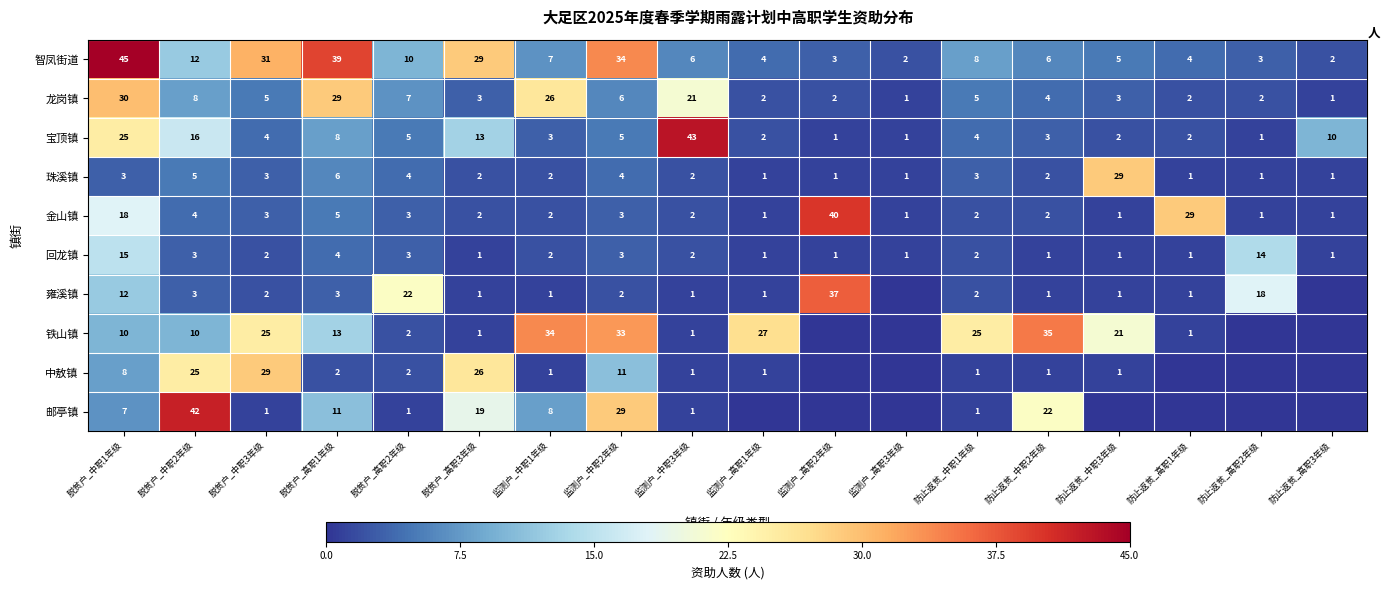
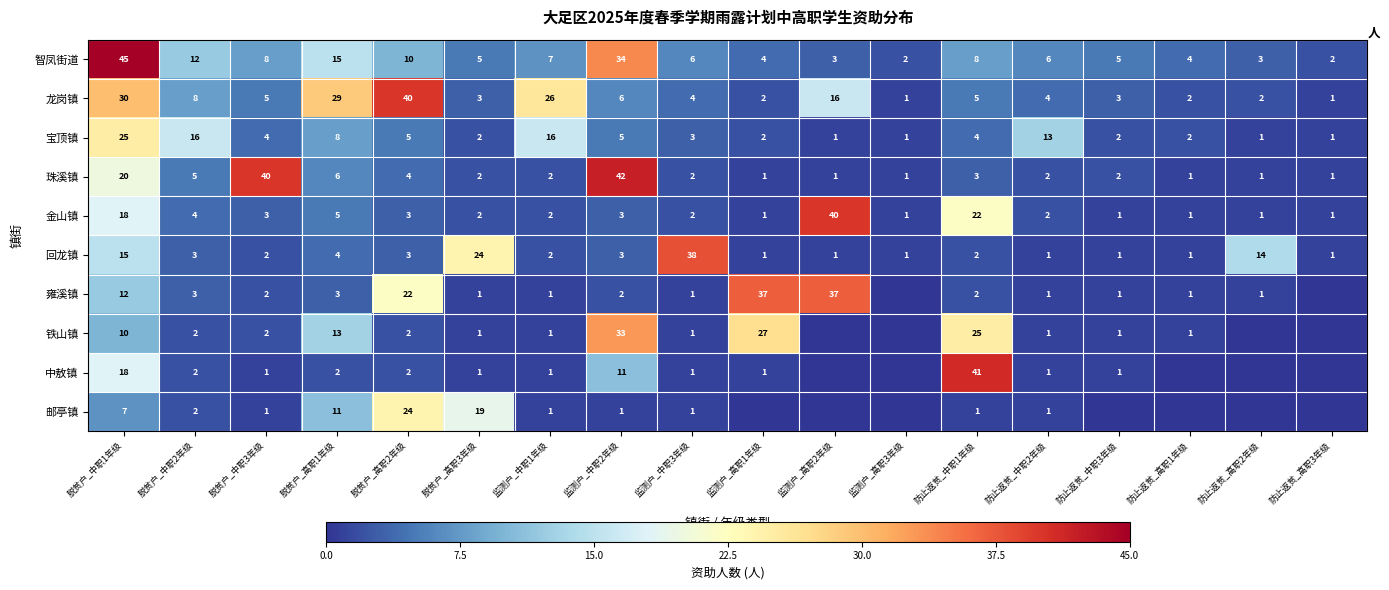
  {
    "智凤街道": {
      "脱贫户_中职1年级": 45,
      "脱贫户_中职2年级": 12,
-     "脱贫户_中职3年级": 31,
-     "脱贫户_高职1年级": 39,
+     "脱贫户_中职3年级": 8,
+     "脱贫户_高职1年级": 15,
      "脱贫户_高职2年级": 10,
-     "脱贫户_高职3年级": 29,
+     "脱贫户_高职3年级": 5,
      "监测户_中职1年级": 7,
      "监测户_中职2年级": 34,
      "监测户_中职3年级": 6,
      "监测户_高职1年级": 4,
      "监测户_高职2年级": 3,
      "监测户_高职3年级": 2,
      "防止返贫_中职1年级": 8,
      "防止返贫_中职2年级": 6,
      "防止返贫_中职3年级": 5,
      "防止返贫_高职1年级": 4,
      "防止返贫_高职2年级": 3,
      "防止返贫_高职3年级": 2
    },
    "龙岗镇": {
      "脱贫户_中职1年级": 30,
      "脱贫户_中职2年级": 8,
      "脱贫户_中职3年级": 5,
      "脱贫户_高职1年级": 29,
-     "脱贫户_高职2年级": 7,
+     "脱贫户_高职2年级": 40,
      "脱贫户_高职3年级": 3,
      "监测户_中职1年级": 26,
      "监测户_中职2年级": 6,
-     "监测户_中职3年级": 21,
+     "监测户_中职3年级": 4,
      "监测户_高职1年级": 2,
-     "监测户_高职2年级": 2,
+     "监测户_高职2年级": 16,
      "监测户_高职3年级": 1,
      "防止返贫_中职1年级": 5,
      "防止返贫_中职2年级": 4,
      "防止返贫_中职3年级": 3,
      "防止返贫_高职1年级": 2,
      "防止返贫_高职2年级": 2,
      "防止返贫_高职3年级": 1
    },
    "宝顶镇": {
      "脱贫户_中职1年级": 25,
      "脱贫户_中职2年级": 16,
      "脱贫户_中职3年级": 4,
      "脱贫户_高职1年级": 8,
      "脱贫户_高职2年级": 5,
-     "脱贫户_高职3年级": 13,
-     "监测户_中职1年级": 3,
+     "脱贫户_高职3年级": 2,
+     "监测户_中职1年级": 16,
      "监测户_中职2年级": 5,
-     "监测户_中职3年级": 43,
+     "监测户_中职3年级": 3,
      "监测户_高职1年级": 2,
      "监测户_高职2年级": 1,
      "监测户_高职3年级": 1,
      "防止返贫_中职1年级": 4,
-     "防止返贫_中职2年级": 3,
+     "防止返贫_中职2年级": 13,
      "防止返贫_中职3年级": 2,
      "防止返贫_高职1年级": 2,
      "防止返贫_高职2年级": 1,
-     "防止返贫_高职3年级": 10
+     "防止返贫_高职3年级": 1
    },
    "珠溪镇": {
-     "脱贫户_中职1年级": 3,
+     "脱贫户_中职1年级": 20,
      "脱贫户_中职2年级": 5,
-     "脱贫户_中职3年级": 3,
+     "脱贫户_中职3年级": 40,
      "脱贫户_高职1年级": 6,
      "脱贫户_高职2年级": 4,
      "脱贫户_高职3年级": 2,
      "监测户_中职1年级": 2,
-     "监测户_中职2年级": 4,
+     "监测户_中职2年级": 42,
      "监测户_中职3年级": 2,
      "监测户_高职1年级": 1,
      "监测户_高职2年级": 1,
      "监测户_高职3年级": 1,
      "防止返贫_中职1年级": 3,
      "防止返贫_中职2年级": 2,
-     "防止返贫_中职3年级": 29,
+     "防止返贫_中职3年级": 2,
      "防止返贫_高职1年级": 1,
      "防止返贫_高职2年级": 1,
      "防止返贫_高职3年级": 1
    },
    "金山镇": {
      "脱贫户_中职1年级": 18,
      "脱贫户_中职2年级": 4,
      "脱贫户_中职3年级": 3,
      "脱贫户_高职1年级": 5,
      "脱贫户_高职2年级": 3,
      "脱贫户_高职3年级": 2,
      "监测户_中职1年级": 2,
      "监测户_中职2年级": 3,
      "监测户_中职3年级": 2,
      "监测户_高职1年级": 1,
      "监测户_高职2年级": 40,
      "监测户_高职3年级": 1,
-     "防止返贫_中职1年级": 2,
+     "防止返贫_中职1年级": 22,
      "防止返贫_中职2年级": 2,
      "防止返贫_中职3年级": 1,
-     "防止返贫_高职1年级": 29,
+     "防止返贫_高职1年级": 1,
      "防止返贫_高职2年级": 1,
      "防止返贫_高职3年级": 1
    },
    "回龙镇": {
      "脱贫户_中职1年级": 15,
      "脱贫户_中职2年级": 3,
      "脱贫户_中职3年级": 2,
      "脱贫户_高职1年级": 4,
      "脱贫户_高职2年级": 3,
-     "脱贫户_高职3年级": 1,
+     "脱贫户_高职3年级": 24,
      "监测户_中职1年级": 2,
      "监测户_中职2年级": 3,
-     "监测户_中职3年级": 2,
+     "监测户_中职3年级": 38,
      "监测户_高职1年级": 1,
      "监测户_高职2年级": 1,
      "监测户_高职3年级": 1,
      "防止返贫_中职1年级": 2,
      "防止返贫_中职2年级": 1,
      "防止返贫_中职3年级": 1,
      "防止返贫_高职1年级": 1,
      "防止返贫_高职2年级": 14,
      "防止返贫_高职3年级": 1
    },
    "雍溪镇": {
      "脱贫户_中职1年级": 12,
      "脱贫户_中职2年级": 3,
      "脱贫户_中职3年级": 2,
      "脱贫户_高职1年级": 3,
      "脱贫户_高职2年级": 22,
      "脱贫户_高职3年级": 1,
      "监测户_中职1年级": 1,
      "监测户_中职2年级": 2,
      "监测户_中职3年级": 1,
-     "监测户_高职1年级": 1,
+     "监测户_高职1年级": 37,
      "监测户_高职2年级": 37,
      "防止返贫_中职1年级": 2,
      "防止返贫_中职2年级": 1,
      "防止返贫_中职3年级": 1,
      "防止返贫_高职1年级": 1,
-     "防止返贫_高职2年级": 18
+     "防止返贫_高职2年级": 1
    },
    "铁山镇": {
      "脱贫户_中职1年级": 10,
-     "脱贫户_中职2年级": 10,
-     "脱贫户_中职3年级": 25,
+     "脱贫户_中职2年级": 2,
+     "脱贫户_中职3年级": 2,
      "脱贫户_高职1年级": 13,
      "脱贫户_高职2年级": 2,
      "脱贫户_高职3年级": 1,
-     "监测户_中职1年级": 34,
+     "监测户_中职1年级": 1,
      "监测户_中职2年级": 33,
      "监测户_中职3年级": 1,
      "监测户_高职1年级": 27,
      "防止返贫_中职1年级": 25,
-     "防止返贫_中职2年级": 35,
-     "防止返贫_中职3年级": 21,
+     "防止返贫_中职2年级": 1,
+     "防止返贫_中职3年级": 1,
      "防止返贫_高职1年级": 1
    },
    "中敖镇": {
-     "脱贫户_中职1年级": 8,
-     "脱贫户_中职2年级": 25,
-     "脱贫户_中职3年级": 29,
+     "脱贫户_中职1年级": 18,
+     "脱贫户_中职2年级": 2,
+     "脱贫户_中职3年级": 1,
      "脱贫户_高职1年级": 2,
      "脱贫户_高职2年级": 2,
-     "脱贫户_高职3年级": 26,
+     "脱贫户_高职3年级": 1,
      "监测户_中职1年级": 1,
      "监测户_中职2年级": 11,
      "监测户_中职3年级": 1,
      "监测户_高职1年级": 1,
-     "防止返贫_中职1年级": 1,
+     "防止返贫_中职1年级": 41,
      "防止返贫_中职2年级": 1,
      "防止返贫_中职3年级": 1
    },
    "邮亭镇": {
      "脱贫户_中职1年级": 7,
-     "脱贫户_中职2年级": 42,
+     "脱贫户_中职2年级": 2,
      "脱贫户_中职3年级": 1,
      "脱贫户_高职1年级": 11,
-     "脱贫户_高职2年级": 1,
+     "脱贫户_高职2年级": 24,
      "脱贫户_高职3年级": 19,
-     "监测户_中职1年级": 8,
-     "监测户_中职2年级": 29,
+     "监测户_中职1年级": 1,
+     "监测户_中职2年级": 1,
      "监测户_中职3年级": 1,
      "防止返贫_中职1年级": 1,
-     "防止返贫_中职2年级": 22
+     "防止返贫_中职2年级": 1
    }
  }
